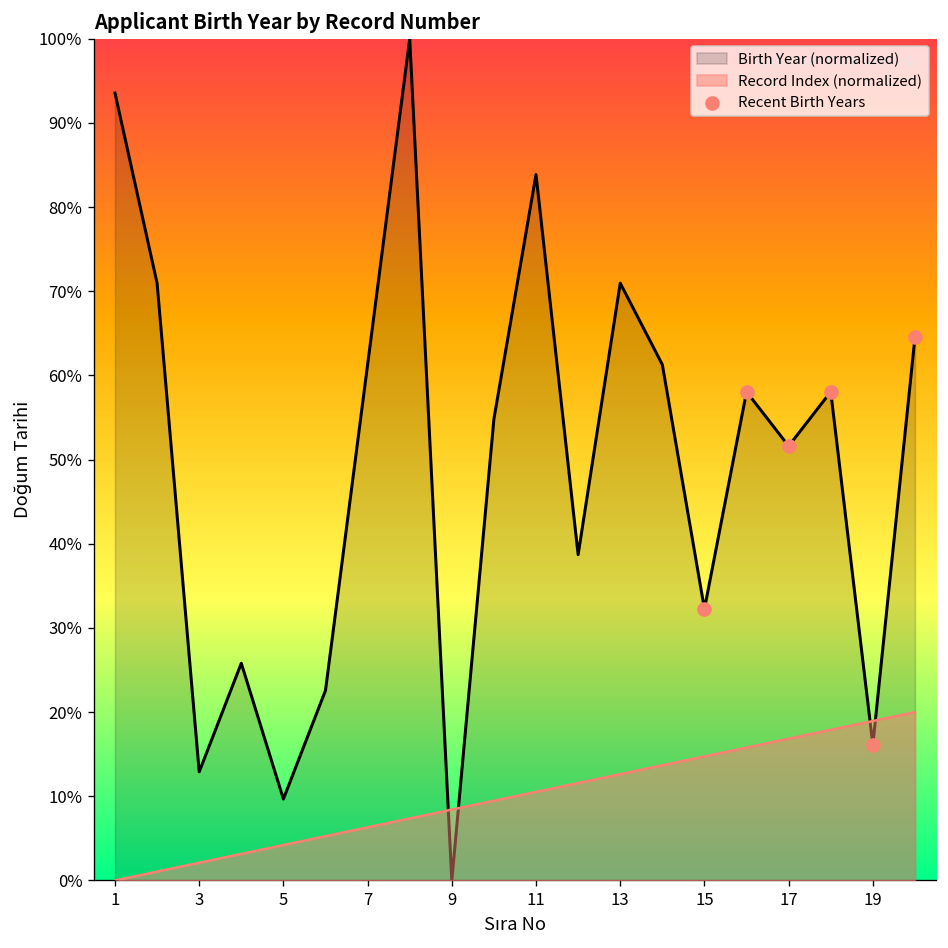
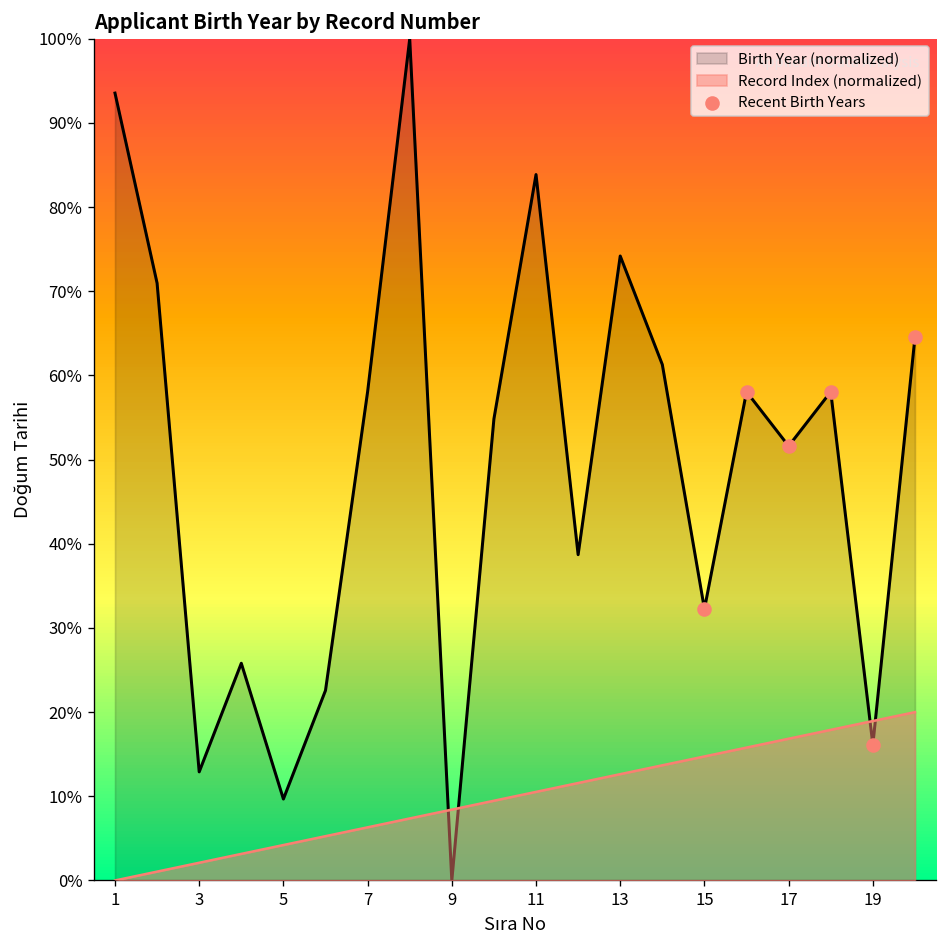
  {
    "Birth Year (normalized)": {
      "1": "94%",
      "3": "13%",
      "5": "10%",
-     "7": "61%",
+     "7": "58%",
      "9": "0%",
      "11": "84%",
-     "13": "71%"
+     "13": "74%"
    }
  }
